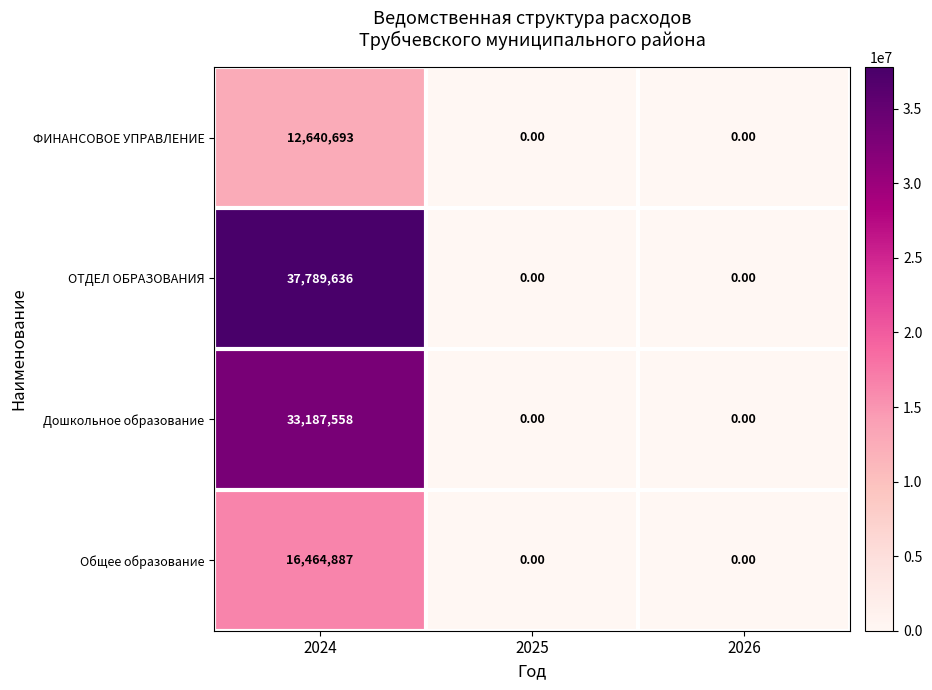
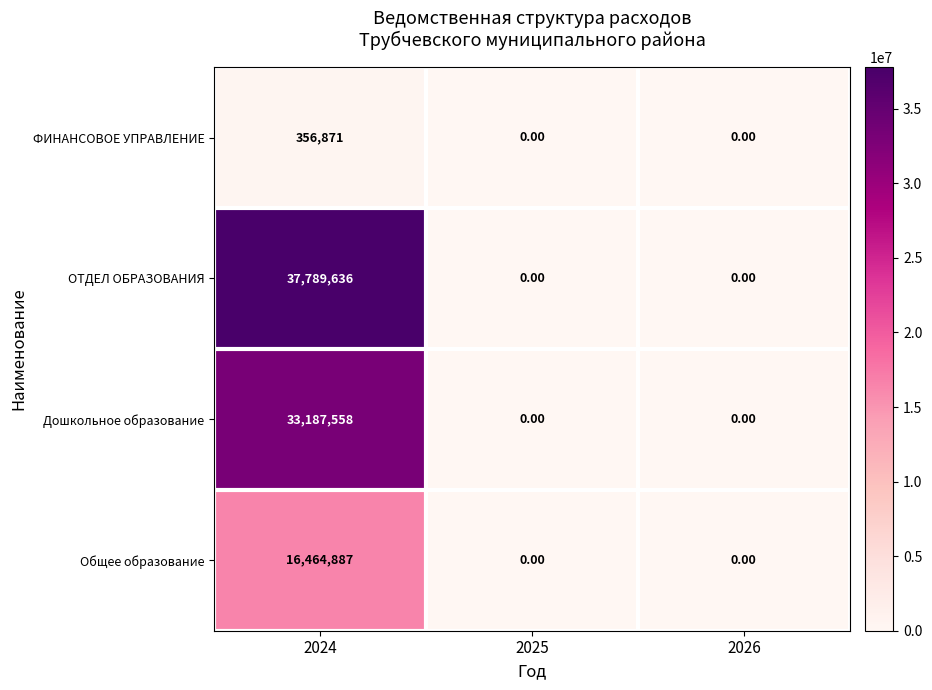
  {
    "ФИНАНСОВОЕ УПРАВЛЕНИЕ": {
-     "2024": "12,640,693",
+     "2024": "356,871",
      "2025": "0.00",
      "2026": "0.00"
    },
    "ОТДЕЛ ОБРАЗОВАНИЯ": {
      "2024": "37,789,636",
      "2025": "0.00",
      "2026": "0.00"
    },
    "Дошкольное образование": {
      "2024": "33,187,558",
      "2025": "0.00",
      "2026": "0.00"
    },
    "Общее образование": {
      "2024": "16,464,887",
      "2025": "0.00",
      "2026": "0.00"
    }
  }
